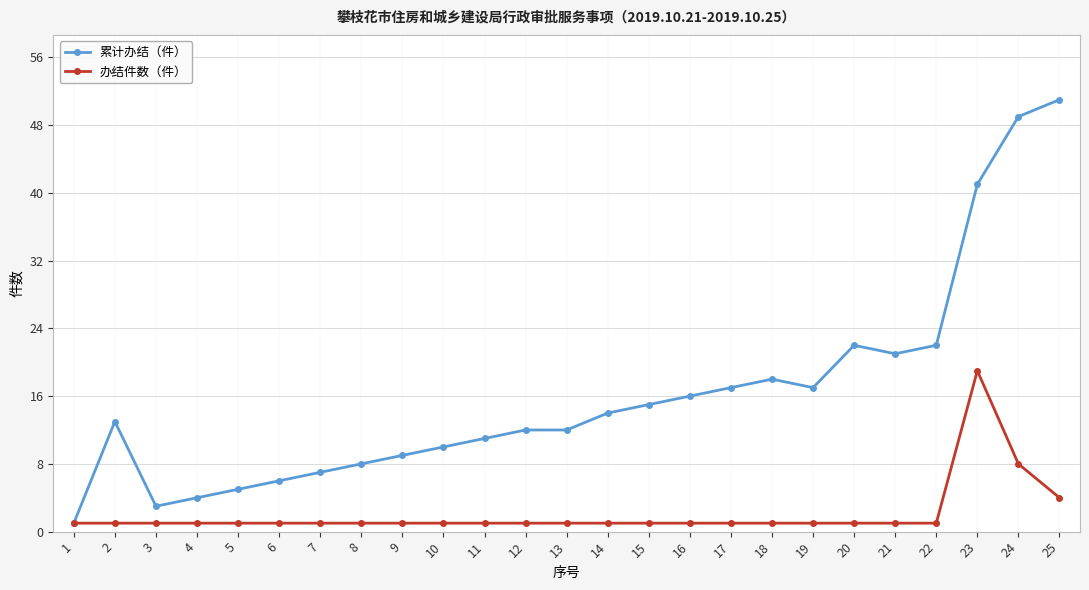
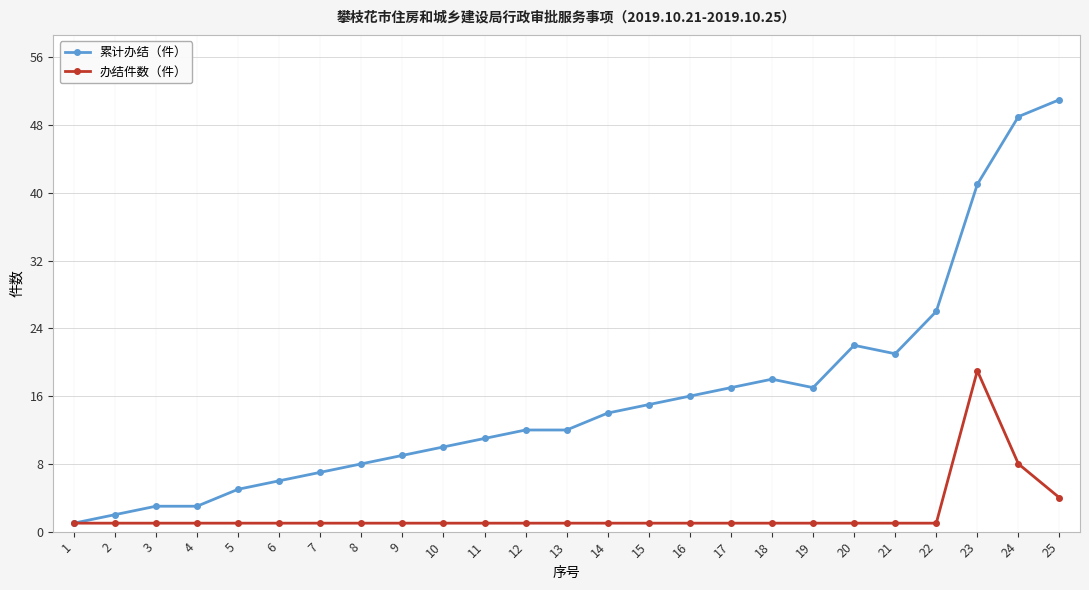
  {
    "累计办结（件）": {
-     "2": 13,
+     "2": 2,
      "3": 3,
-     "4": 4,
+     "4": 3,
      "5": 5,
      "6": 6,
      "7": 7,
      "8": 8,
      "9": 9,
      "10": 10,
      "11": 11,
      "12": 12,
      "13": 12,
      "14": 14,
      "15": 15,
      "16": 16,
      "17": 17,
      "18": 18,
      "19": 17,
      "20": 22,
      "21": 21,
-     "22": 22,
+     "22": 26,
      "23": 41,
      "24": 49,
      "25": 51
    },
    "办结件数（件）": {
      "2": 1,
      "3": 1,
      "4": 1,
      "5": 1,
      "6": 1,
      "7": 1,
      "8": 1,
      "9": 1,
      "10": 1,
      "11": 1,
      "12": 1,
      "13": 1,
      "14": 1,
      "15": 1,
      "16": 1,
      "17": 1,
      "18": 1,
      "19": 1,
      "20": 1,
      "21": 1,
      "22": 1,
      "23": 19,
      "24": 8,
      "25": 4
    }
  }
